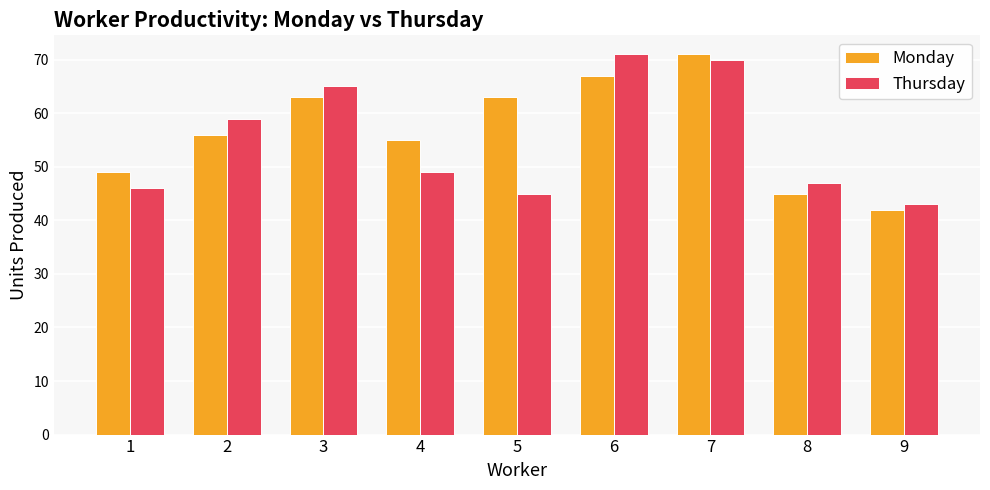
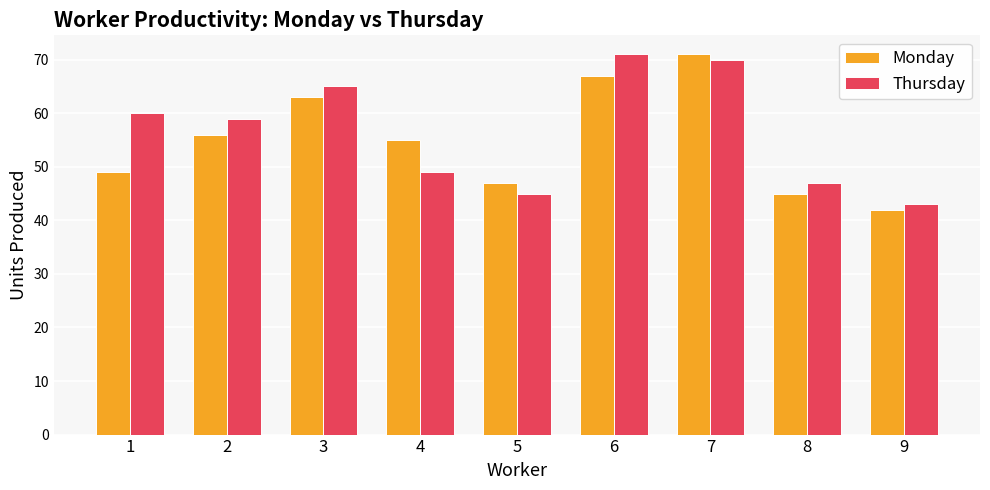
  {
    "Monday": {
      "1": 49,
      "2": 56,
      "3": 63,
      "4": 55,
-     "5": 63,
+     "5": 47,
      "6": 67,
      "7": 71,
      "8": 45,
      "9": 42
    },
    "Thursday": {
-     "1": 46,
+     "1": 60,
      "2": 59,
      "3": 65,
      "4": 49,
      "5": 45,
      "6": 71,
      "7": 70,
      "8": 47,
      "9": 43
    }
  }
